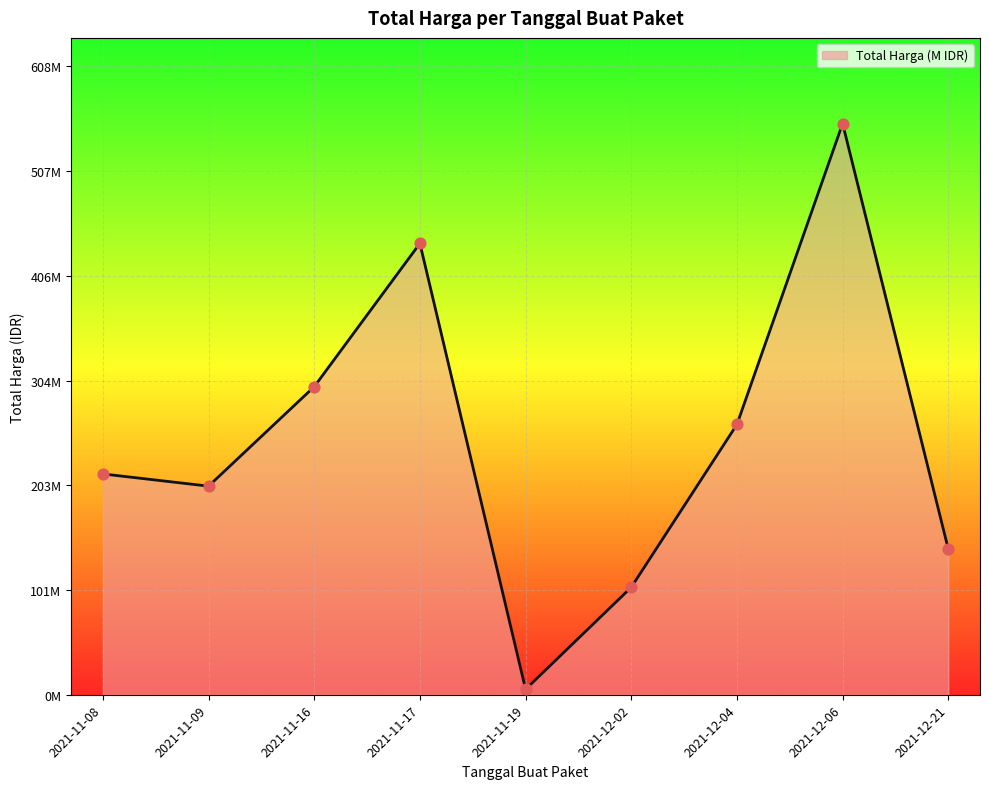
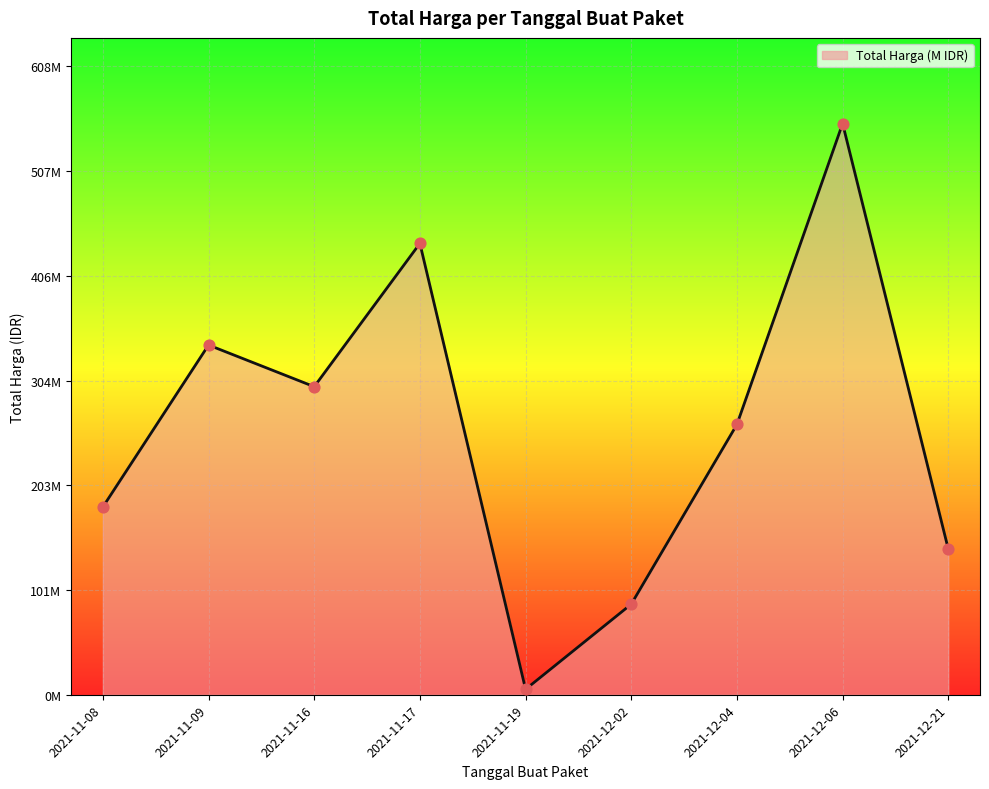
  {
-   "2021-11-08": 214000000,
-   "2021-11-09": 202000000,
+   "2021-11-08": 182000000,
+   "2021-11-09": 338000000,
    "2021-11-16": 298000000,
    "2021-11-17": 437000000,
    "2021-11-19": 5000000,
-   "2021-12-02": 104000000,
+   "2021-12-02": 88000000,
    "2021-12-04": 262000000,
    "2021-12-06": 553000000,
    "2021-12-21": 141000000
  }
